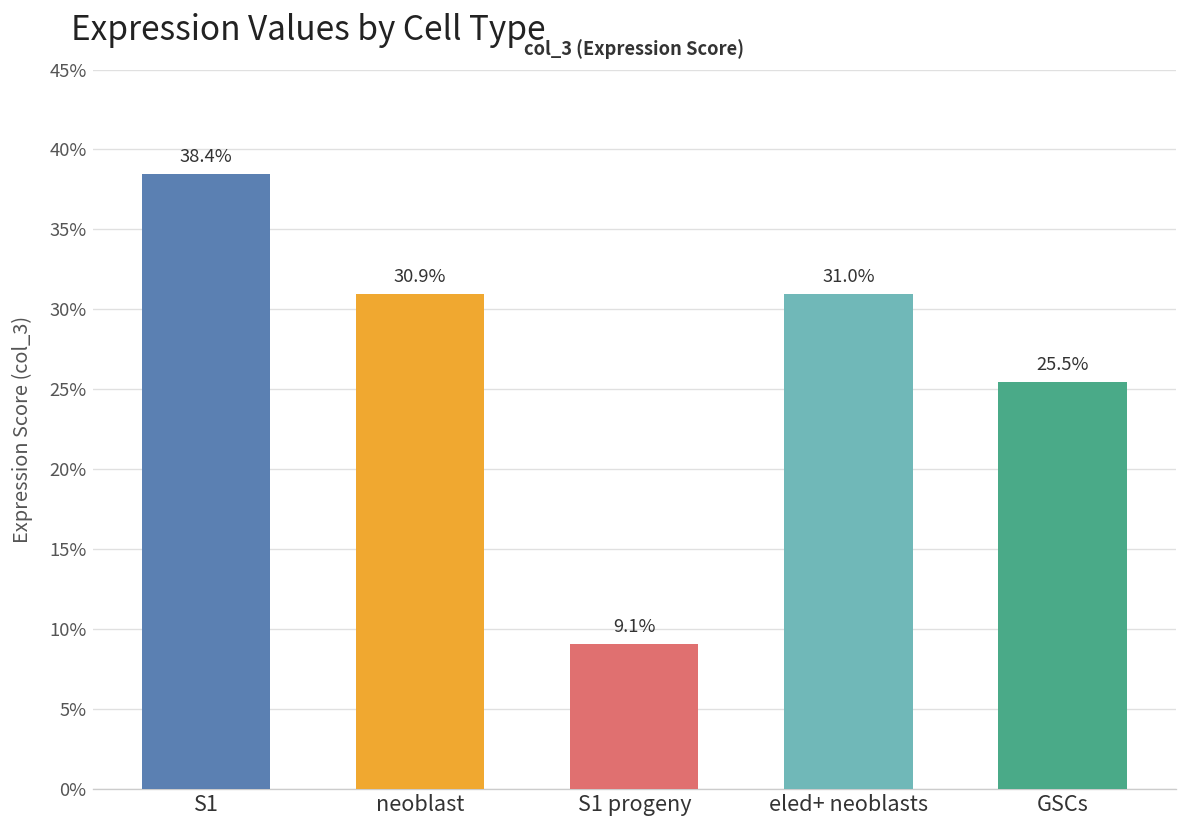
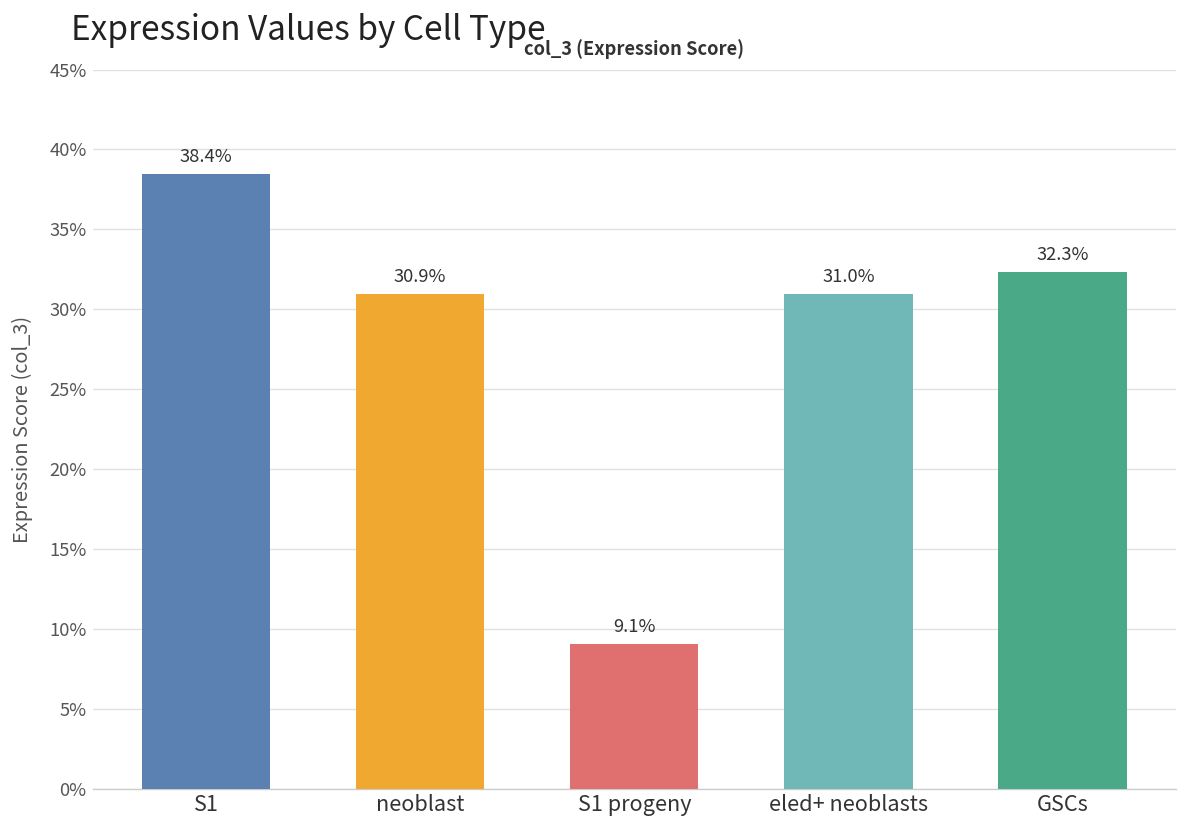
  {
    "S1": "38.4%",
    "neoblast": "30.9%",
    "S1 progeny": "9.1%",
    "eled+ neoblasts": "31.0%",
-   "GSCs": "25.5%"
+   "GSCs": "32.3%"
  }
